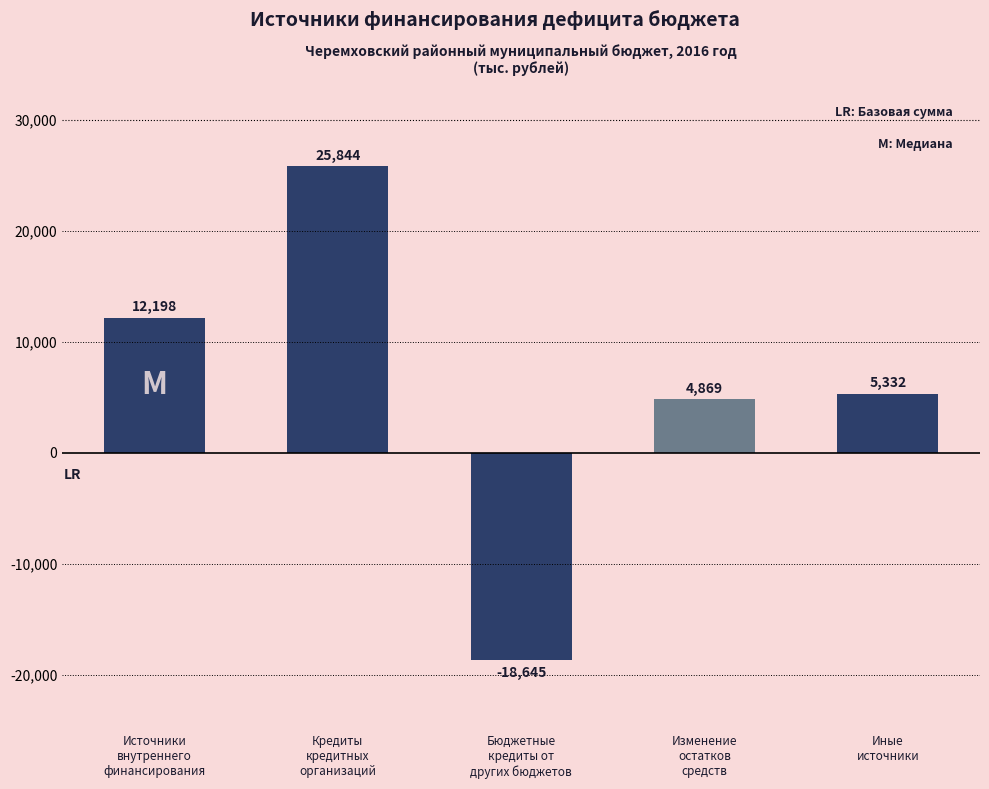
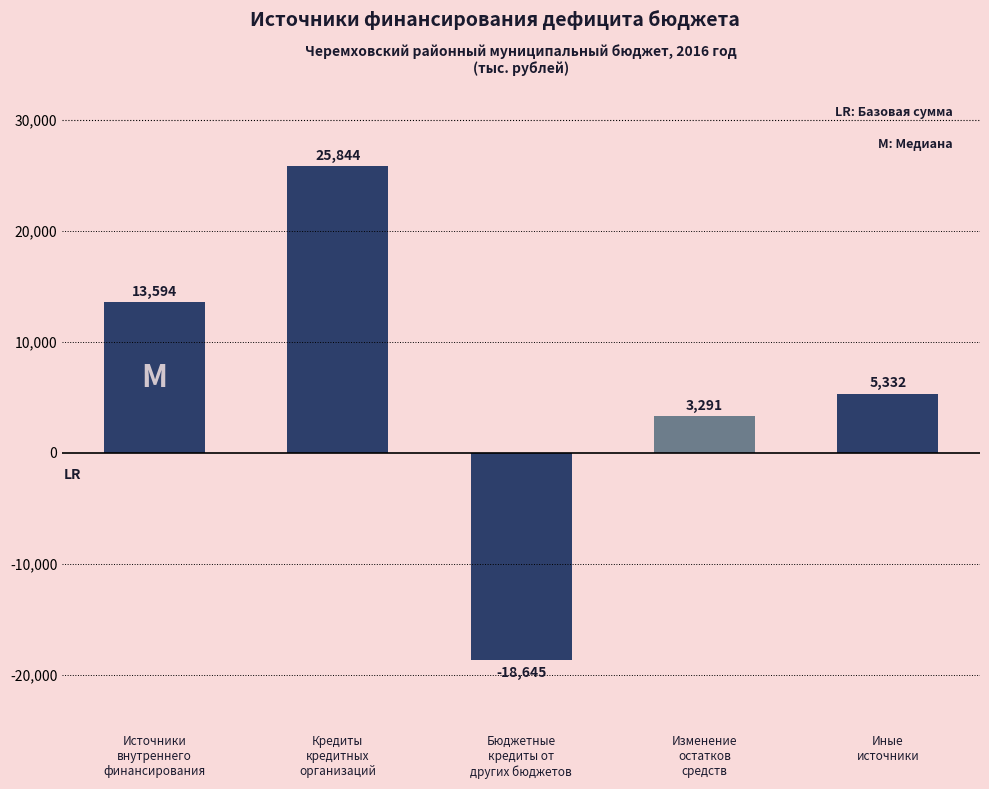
  {
-   "Источники внутреннего финансирования": "12,198",
+   "Источники внутреннего финансирования": "13,594",
    "Кредиты кредитных организаций": "25,844",
    "Бюджетные кредиты от других бюджетов": "-18,645",
-   "Изменение остатков средств": "4,869",
+   "Изменение остатков средств": "3,291",
    "Иные источники": "5,332"
  }
